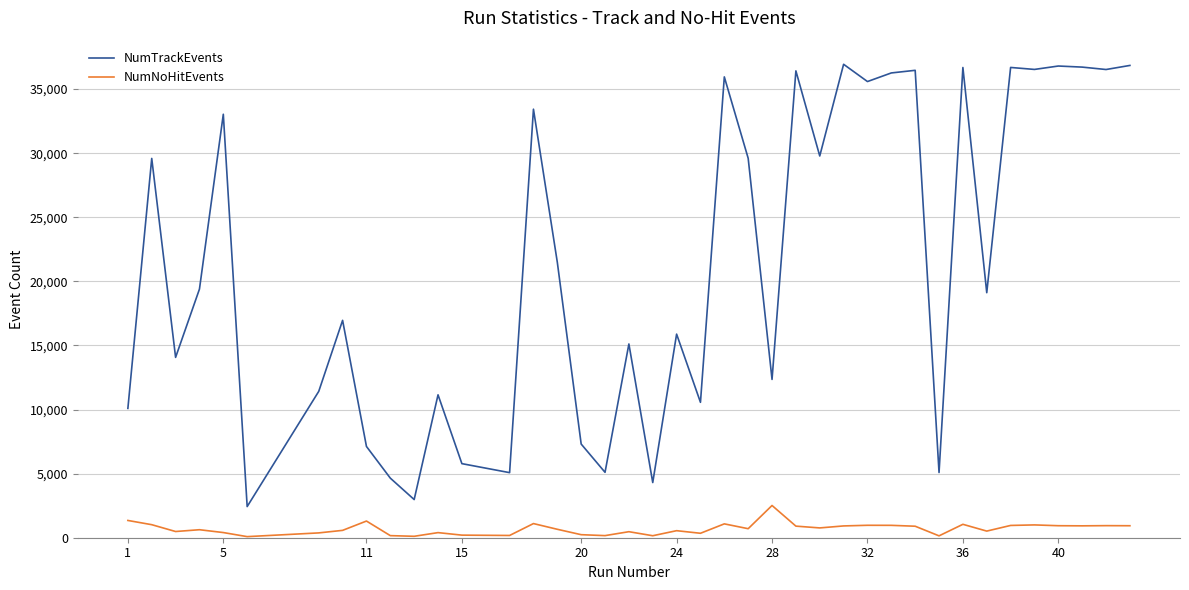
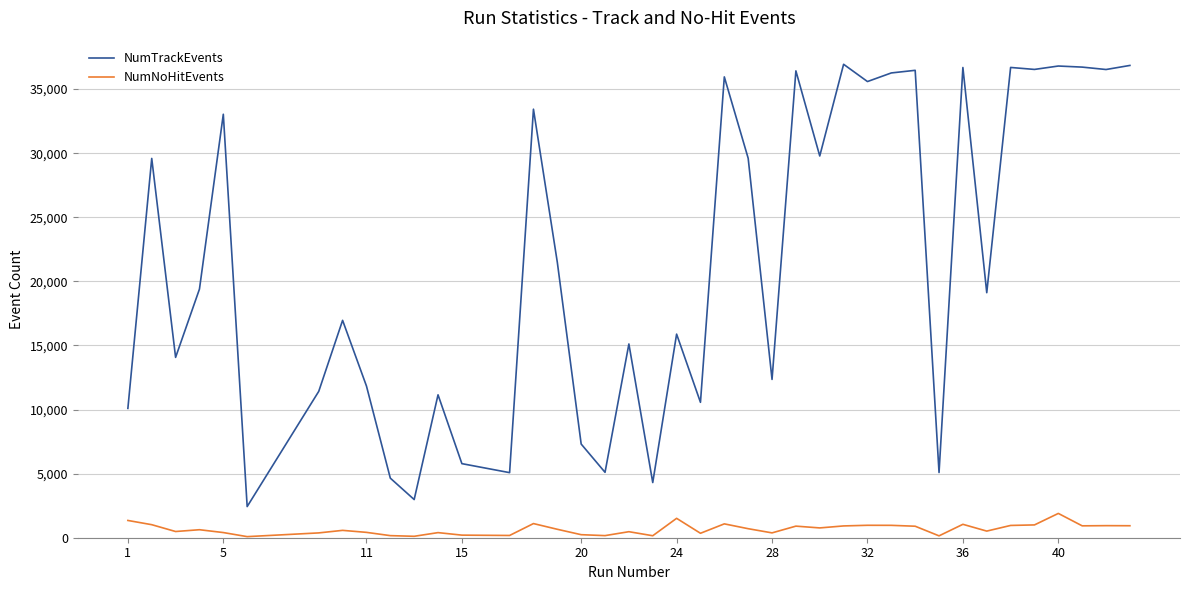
  {
    "NumTrackEvents": {
      "1": "10,100",
      "5": "33,000",
-     "11": "7,100",
+     "11": "11,800",
      "15": "5,800",
      "20": "7,300",
      "24": "15,900",
      "28": "12,300",
      "32": "35,600",
      "36": "36,700",
      "40": "36,800"
    },
    "NumNoHitEvents": {
      "1": "1,300",
      "5": "400",
-     "11": "1,300",
+     "11": "400",
      "15": "200",
      "20": "200",
-     "24": "500",
-     "28": "2,500",
+     "24": "1,500",
+     "28": "400",
      "32": "1,000",
      "36": "1,000",
-     "40": "900"
+     "40": "1,900"
    }
  }
